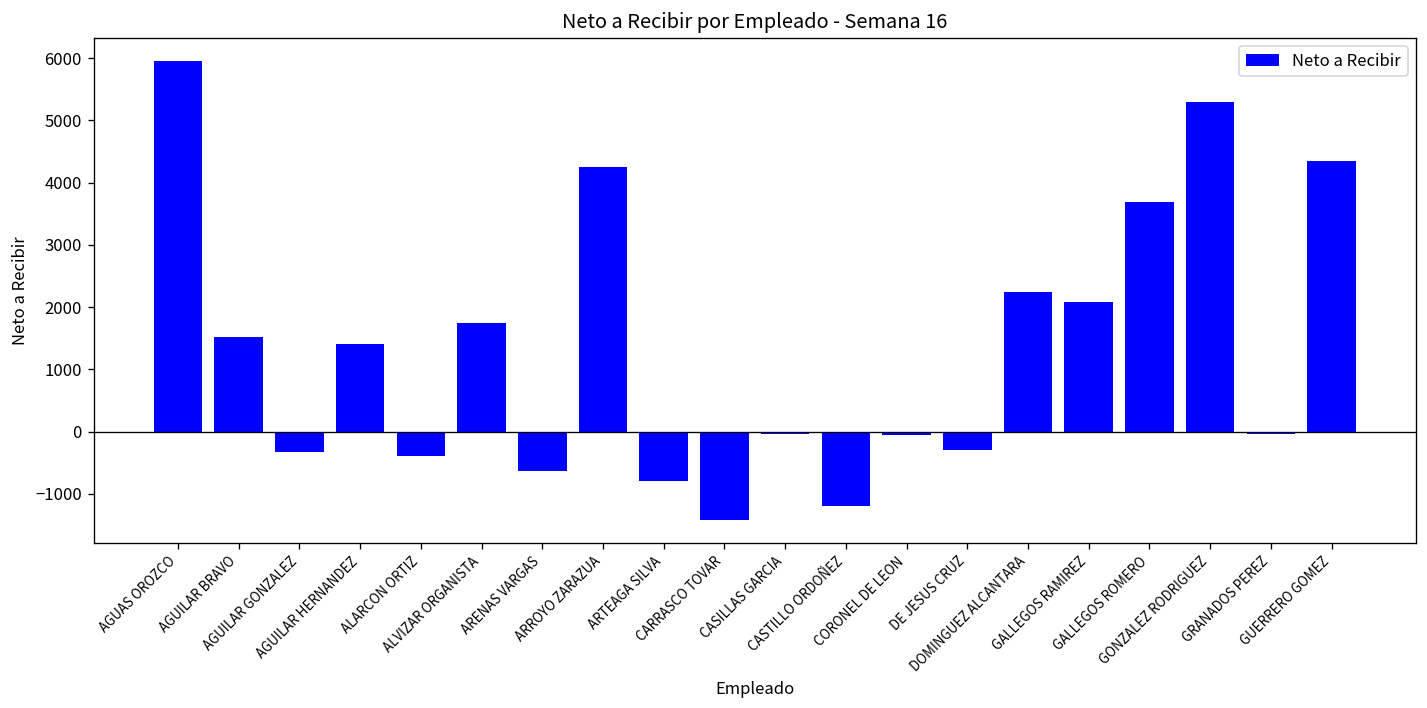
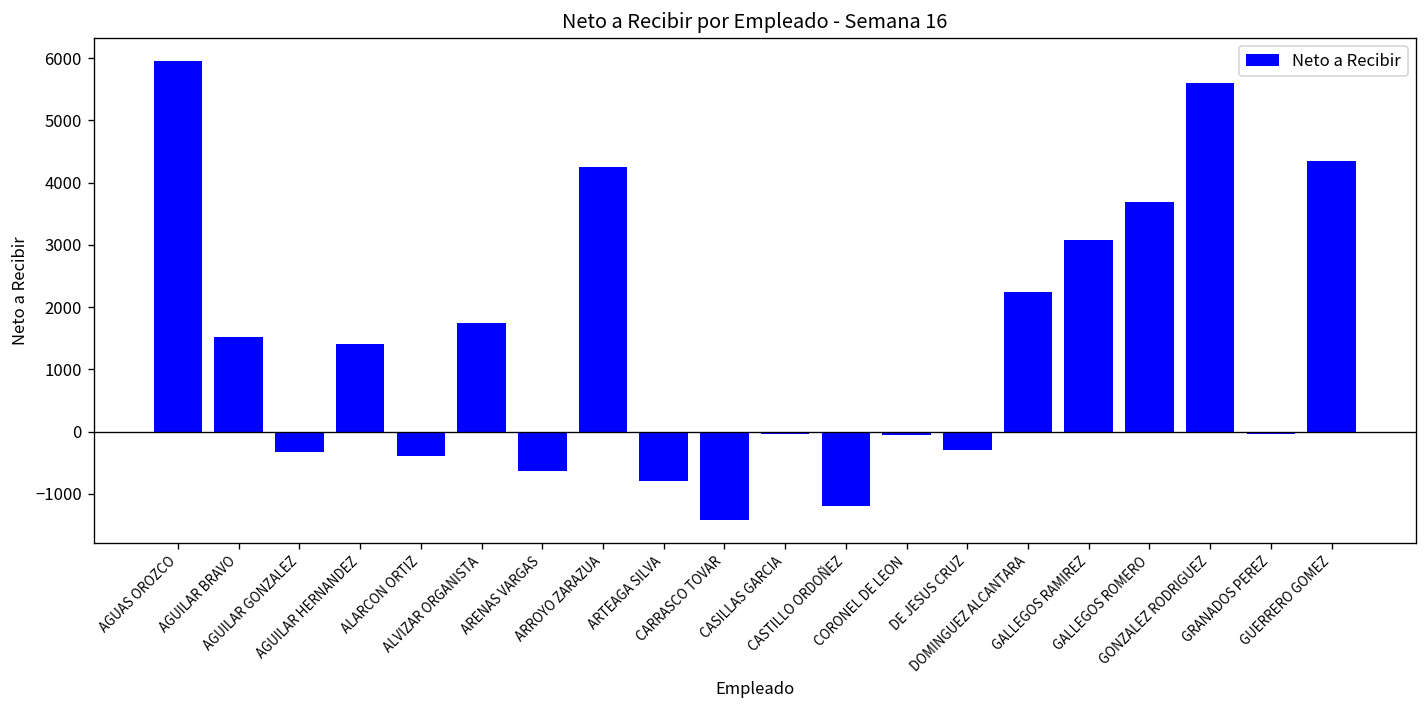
  {
    "AGUAS OROZCO": 6000,
    "AGUILAR BRAVO": 1500,
    "AGUILAR GONZALEZ": -300,
    "AGUILAR HERNANDEZ": 1400,
    "ALARCON ORTIZ": -400,
    "ALVIZAR ORGANISTA": 1700,
    "ARENAS VARGAS": -600,
    "ARROYO ZARAZUA": 4200,
    "ARTEAGA SILVA": -800,
    "CARRASCO TOVAR": -1400,
    "CASTILLO ORDOÑEZ": -1200,
    "DE JESUS CRUZ": -300,
    "DOMINGUEZ ALCANTARA": 2300,
-   "GALLEGOS RAMIREZ": 2100,
+   "GALLEGOS RAMIREZ": 3100,
    "GALLEGOS ROMERO": 3700,
-   "GONZALEZ RODRIGUEZ": 5300,
+   "GONZALEZ RODRIGUEZ": 5600,
    "GUERRERO GOMEZ": 4300
  }
